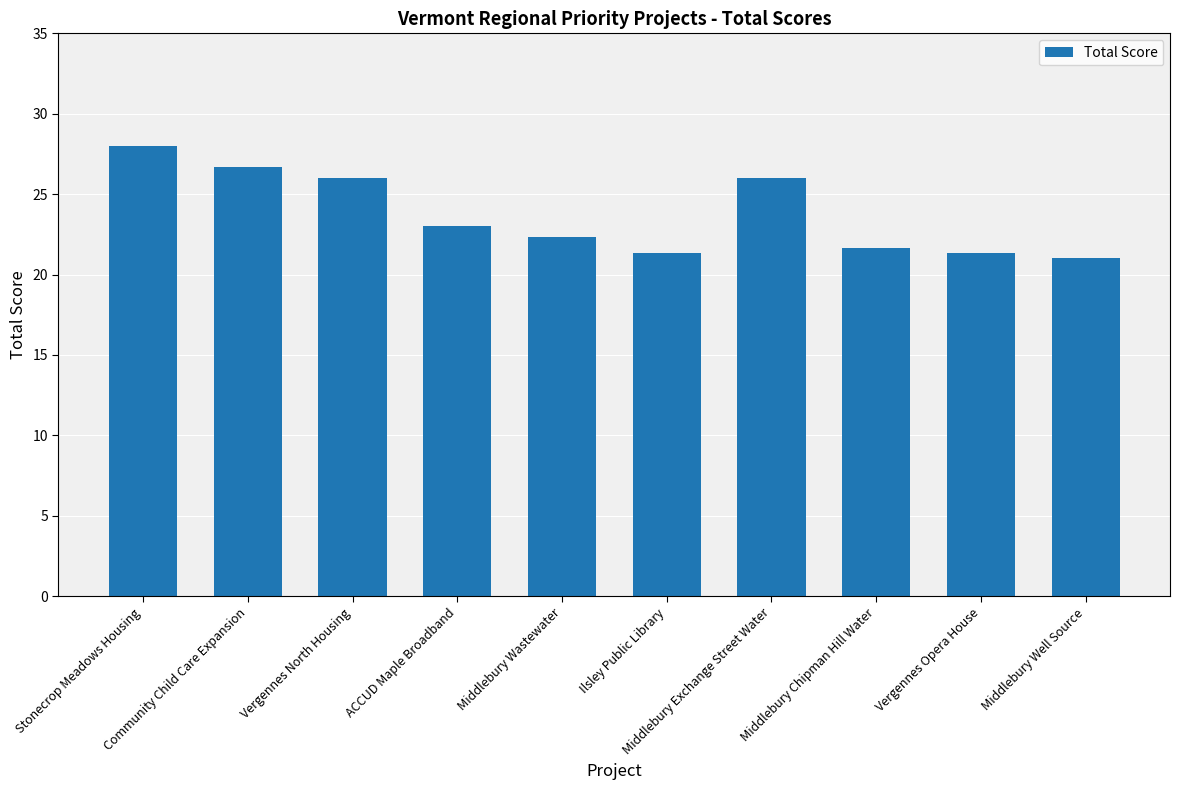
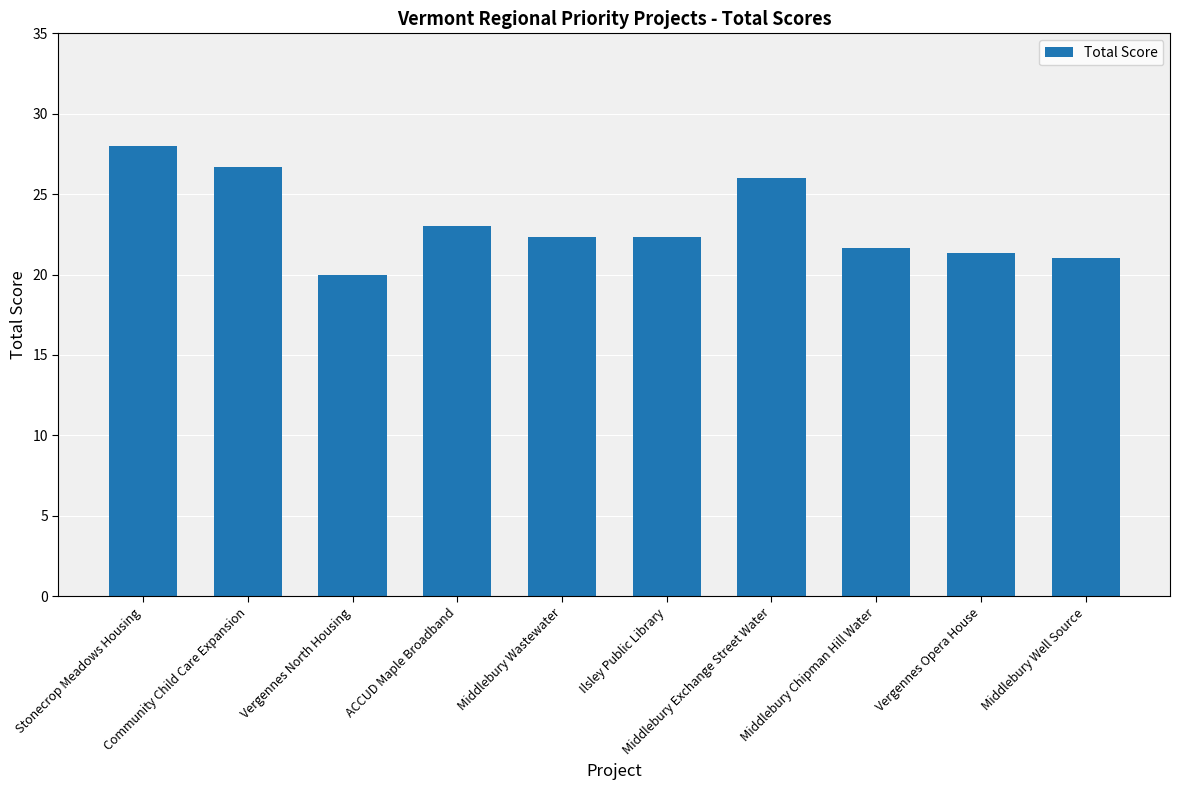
  {
    "Stonecrop Meadows Housing": 28.0,
    "Community Child Care Expansion": 26.7,
-   "Vergennes North Housing": 26,
+   "Vergennes North Housing": 20,
    "ACCUD Maple Broadband": 23.0,
    "Middlebury Wastewater": 22.3,
-   "Ilsley Public Library": 21.3,
+   "Ilsley Public Library": 22.3,
    "Middlebury Exchange Street Water": 26.0,
    "Middlebury Chipman Hill Water": 21.7,
    "Vergennes Opera House": 21.3,
    "Middlebury Well Source": 21.0
  }
